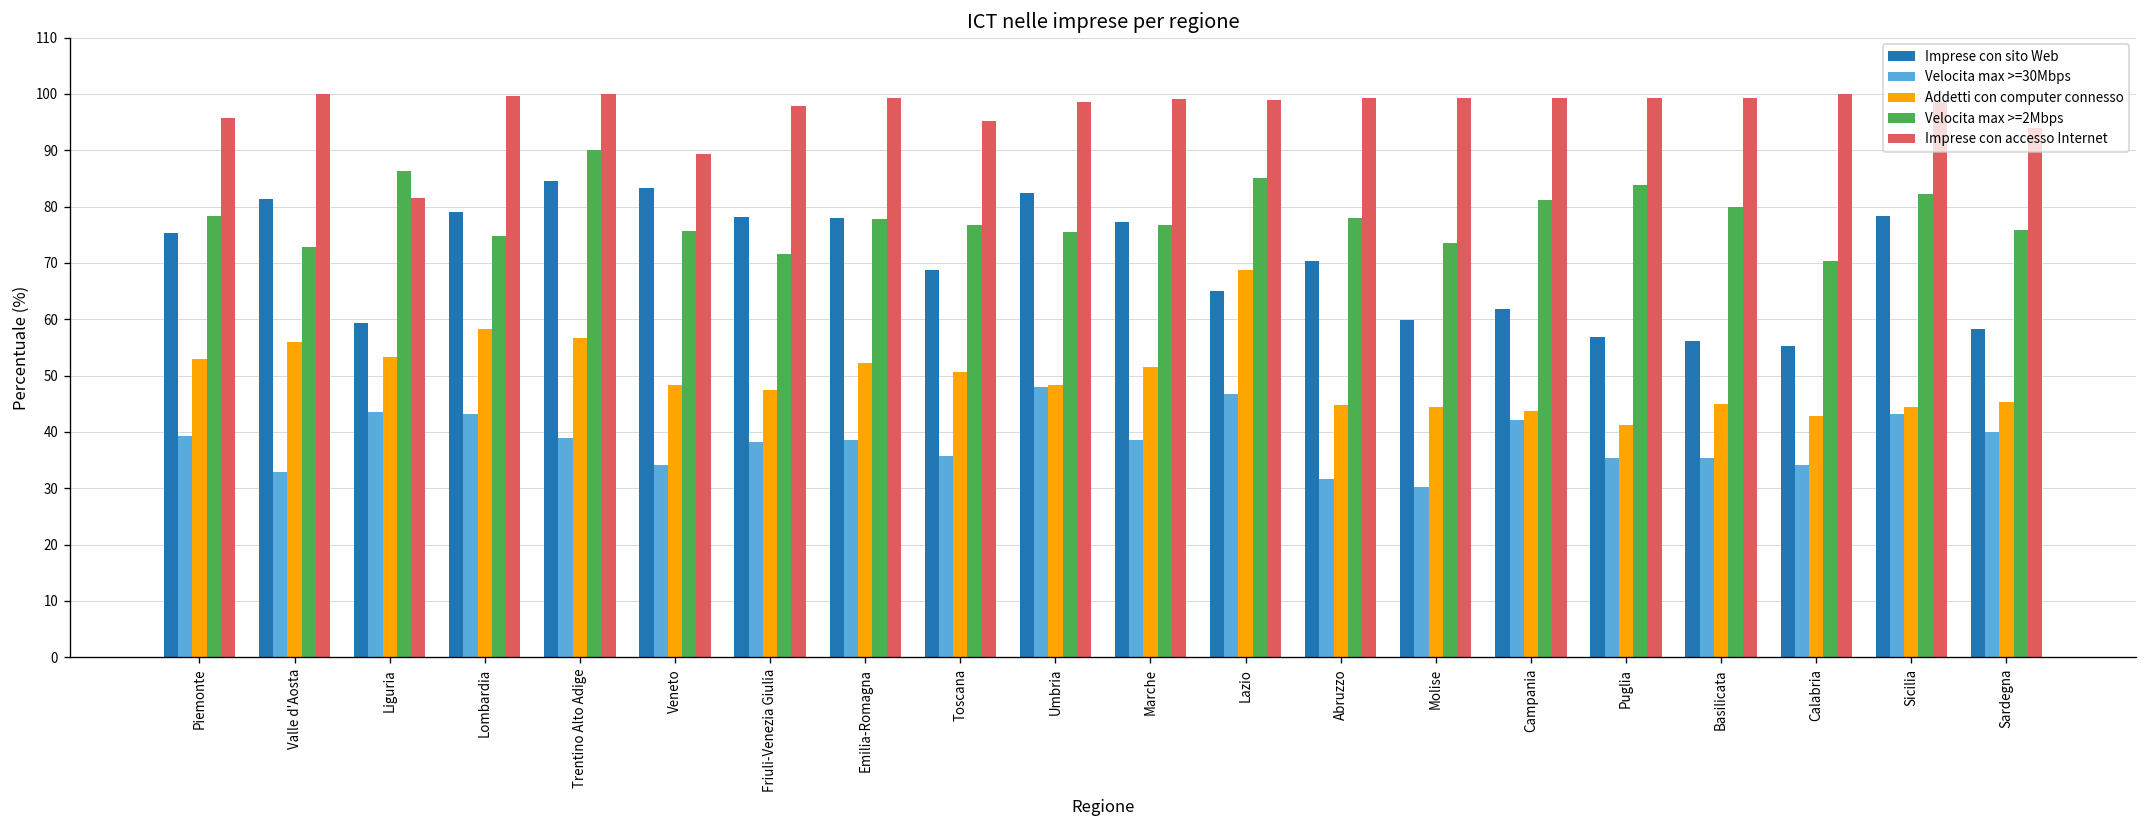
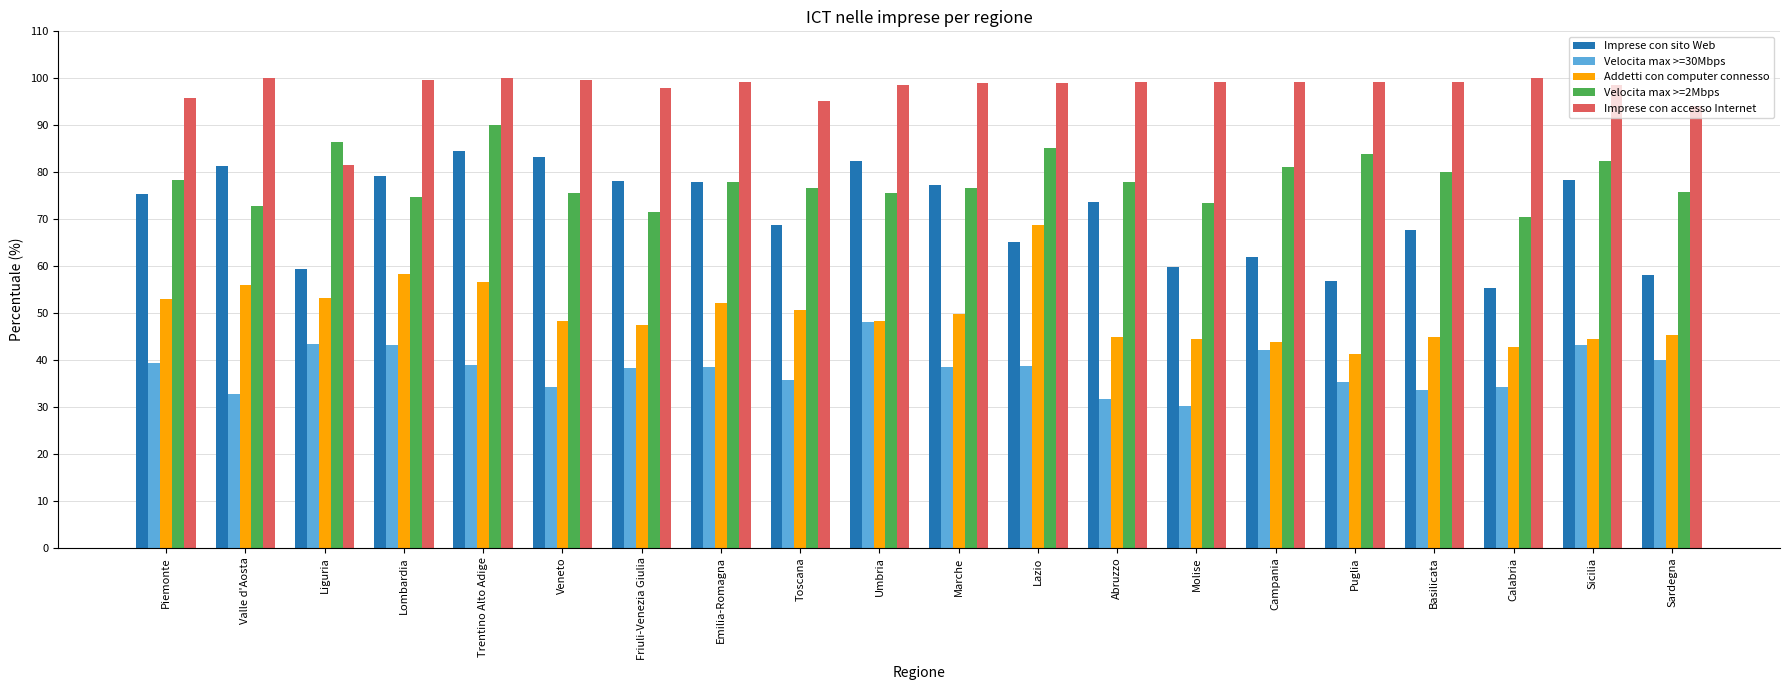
  {
    "Imprese con sito Web": {
      "Piemonte": 75,
      "Valle d'Aosta": 81,
      "Liguria": 59,
      "Lombardia": 79,
      "Trentino Alto Adige": 85,
      "Veneto": 83,
      "Friuli-Venezia Giulia": 78,
      "Emilia-Romagna": 78,
      "Toscana": 69,
      "Umbria": 82,
      "Marche": 77,
      "Lazio": 65,
-     "Abruzzo": 70,
+     "Abruzzo": 74,
      "Molise": 60,
      "Campania": 62,
      "Puglia": 57,
-     "Basilicata": 56,
+     "Basilicata": 68,
      "Calabria": 55,
      "Sicilia": 78,
      "Sardegna": 58
    },
    "Velocita max >=30Mbps": {
      "Piemonte": 39,
      "Valle d'Aosta": 33,
      "Liguria": 44,
      "Lombardia": 43,
      "Trentino Alto Adige": 39,
      "Veneto": 34,
      "Friuli-Venezia Giulia": 38,
      "Emilia-Romagna": 39,
      "Toscana": 36,
      "Umbria": 48,
      "Marche": 39,
-     "Lazio": 47,
+     "Lazio": 39,
      "Abruzzo": 32,
      "Molise": 30,
      "Campania": 42,
      "Puglia": 35,
-     "Basilicata": 35,
+     "Basilicata": 34,
      "Calabria": 34,
      "Sicilia": 43,
      "Sardegna": 40
    },
    "Addetti con computer connesso": {
      "Piemonte": 53,
      "Valle d'Aosta": 56,
      "Liguria": 53,
      "Lombardia": 58,
      "Trentino Alto Adige": 57,
      "Veneto": 48,
      "Friuli-Venezia Giulia": 48,
      "Emilia-Romagna": 52,
      "Toscana": 51,
      "Umbria": 48,
-     "Marche": 52,
+     "Marche": 50,
      "Lazio": 69,
      "Abruzzo": 45,
      "Molise": 44,
      "Campania": 44,
      "Puglia": 41,
      "Basilicata": 45,
      "Calabria": 43,
      "Sicilia": 44,
      "Sardegna": 45
    },
    "Velocita max >=2Mbps": {
      "Piemonte": 78,
      "Valle d'Aosta": 73,
      "Liguria": 86,
      "Lombardia": 75,
      "Trentino Alto Adige": 90,
      "Veneto": 76,
      "Friuli-Venezia Giulia": 72,
      "Emilia-Romagna": 78,
      "Toscana": 77,
      "Umbria": 76,
      "Marche": 77,
      "Lazio": 85,
      "Abruzzo": 78,
      "Molise": 74,
      "Campania": 81,
      "Puglia": 84,
      "Basilicata": 80,
      "Calabria": 70,
      "Sicilia": 82,
      "Sardegna": 76
    },
    "Imprese con accesso Internet": {
      "Piemonte": 96,
      "Valle d'Aosta": 100,
      "Liguria": 82,
      "Lombardia": 100,
      "Trentino Alto Adige": 100,
-     "Veneto": 89,
+     "Veneto": 100,
      "Friuli-Venezia Giulia": 98,
      "Emilia-Romagna": 99,
      "Toscana": 95,
      "Umbria": 99,
      "Marche": 99,
      "Lazio": 99,
      "Abruzzo": 99,
      "Molise": 99,
      "Campania": 99,
      "Puglia": 99,
      "Basilicata": 99,
      "Calabria": 100
    }
  }
